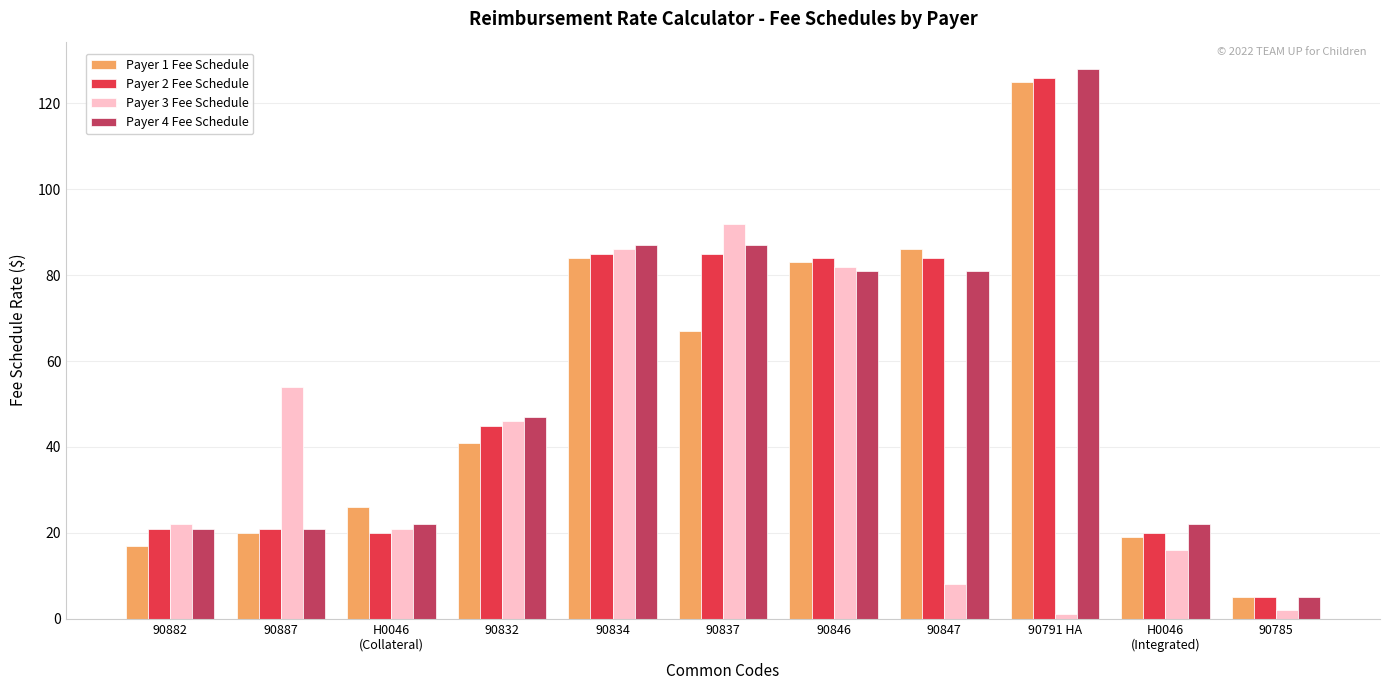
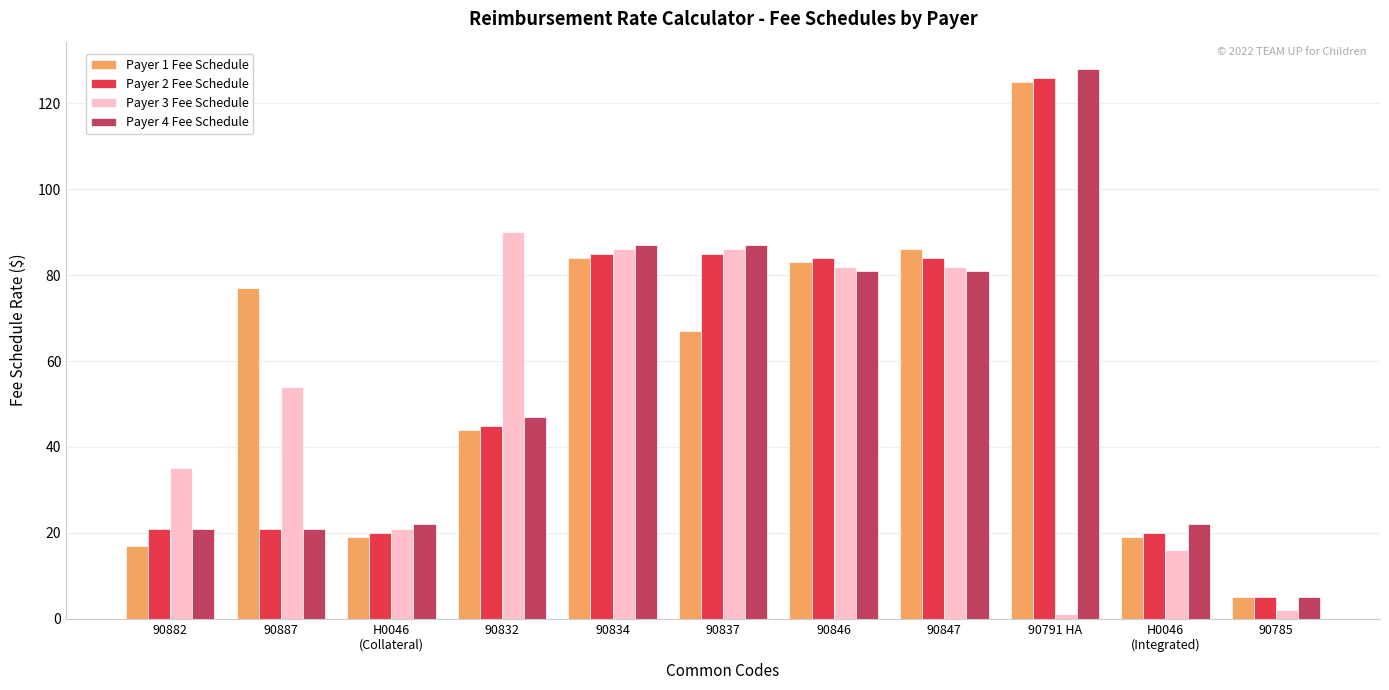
  {
    "Payer 1 Fee Schedule": {
      "90882": 17,
-     "90887": 20,
-     "H0046 (Collateral)": 26,
-     "90832": 41,
+     "90887": 77,
+     "H0046 (Collateral)": 19,
+     "90832": 44,
      "90834": 84,
      "90837": 67,
      "90846": 83,
      "90847": 86,
      "90791 HA": 125,
      "H0046 (Integrated)": 19,
      "90785": 5
    },
    "Payer 3 Fee Schedule": {
-     "90882": 22,
+     "90882": 35,
      "90887": 54,
      "H0046 (Collateral)": 21,
-     "90832": 46,
+     "90832": 90,
      "90834": 86,
-     "90837": 92,
+     "90837": 86,
      "90846": 82,
-     "90847": 8,
+     "90847": 82,
      "90791 HA": 1,
      "H0046 (Integrated)": 16,
      "90785": 2
    }
  }
